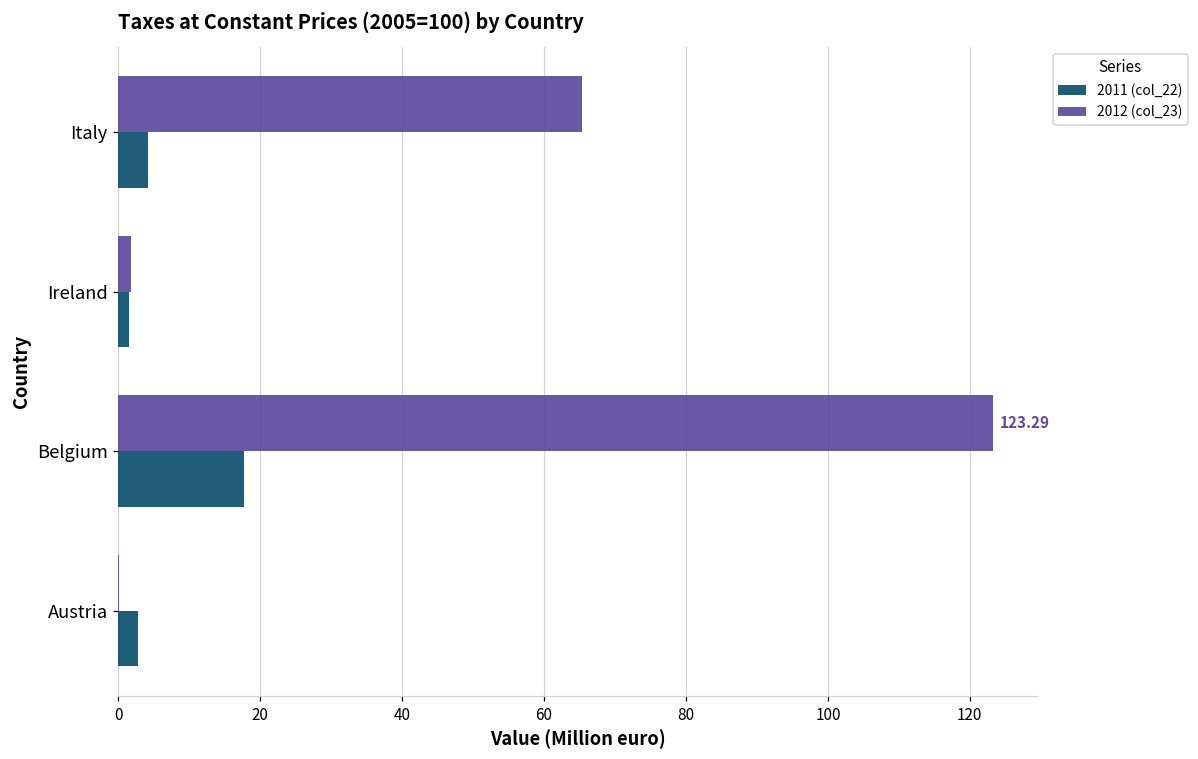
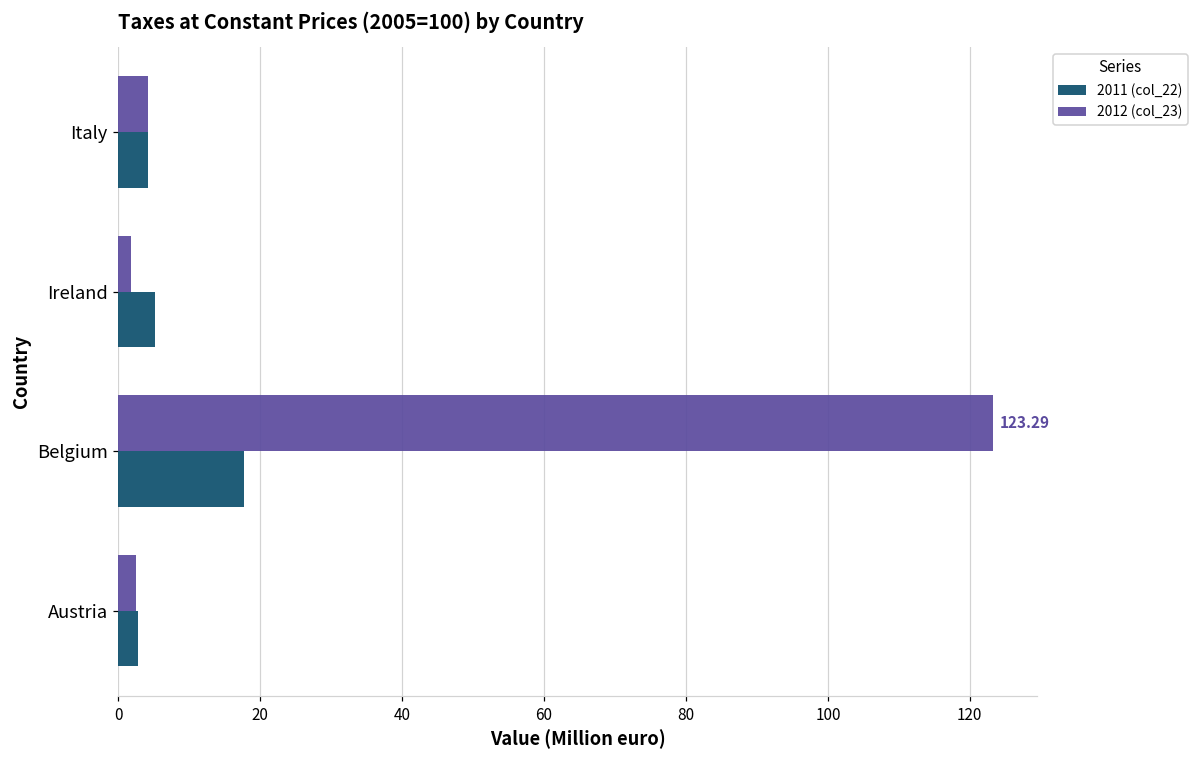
  {
    "2011 (col_22)": {
      "Italy": 4,
-     "Ireland": 2,
+     "Ireland": 5,
      "Belgium": 18,
      "Austria": 3
    },
    "2012 (col_23)": {
-     "Italy": 65,
+     "Italy": 4,
      "Ireland": 2,
-     "Austria": 0
+     "Austria": 3
    }
  }
